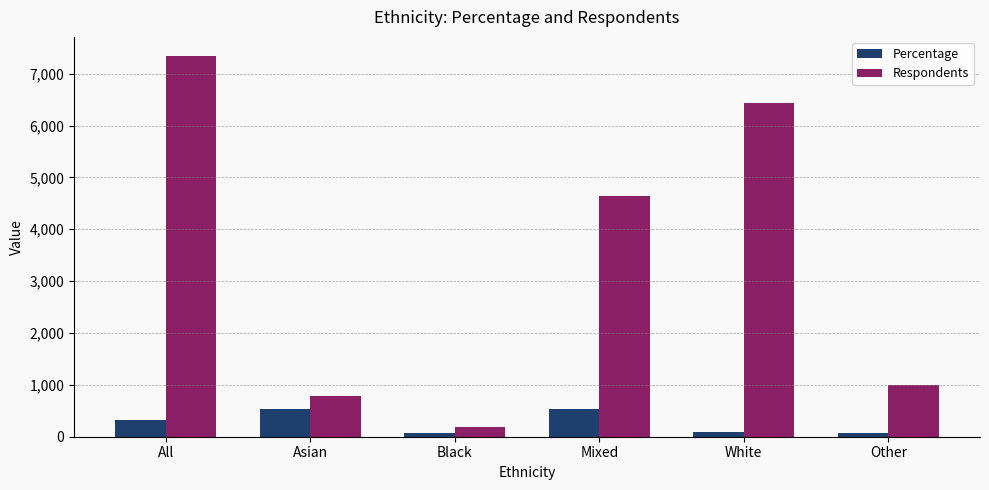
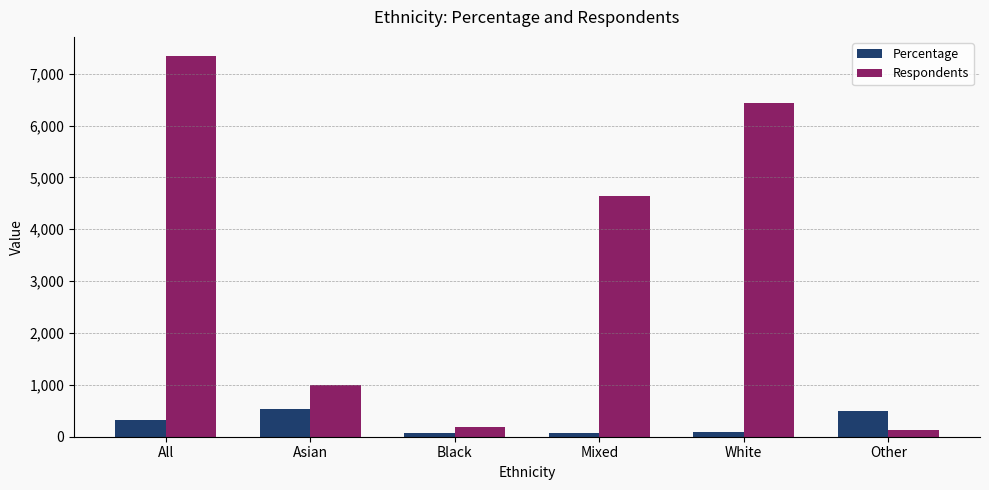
  {
    "Percentage": {
      "All": "300",
      "Asian": "500",
      "Black": "100",
-     "Mixed": "500",
+     "Mixed": "100",
      "White": "100",
-     "Other": "100"
+     "Other": "500"
    },
    "Respondents": {
      "All": "7,300",
-     "Asian": "800",
+     "Asian": "1,000",
      "Black": "200",
      "Mixed": "4,700",
      "White": "6,400",
-     "Other": "1,000"
+     "Other": "100"
    }
  }
